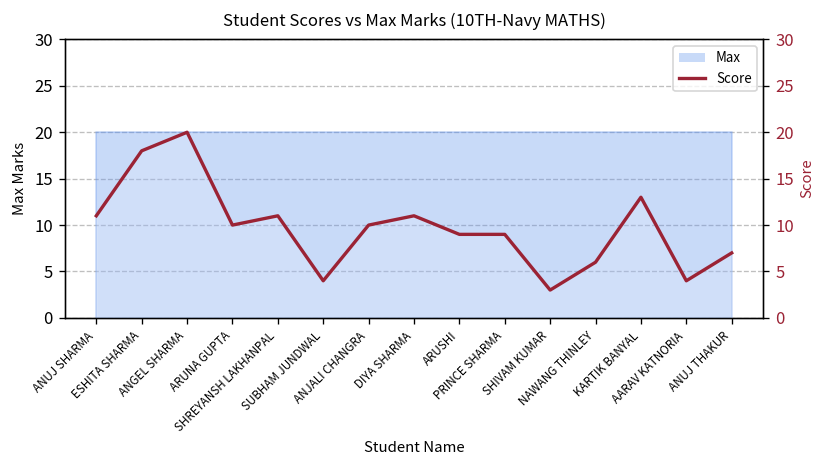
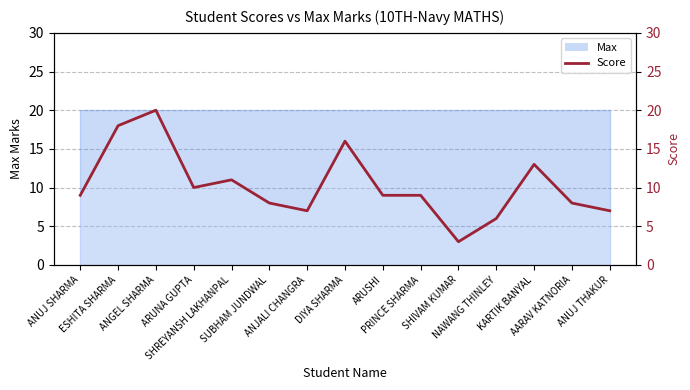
  {
    "Max": {
      "ANUJ SHARMA": 20,
      "ESHITA SHARMA": 20,
      "ANGEL SHARMA": 20,
      "ARUNA GUPTA": 20,
      "SHREYANSH LAKHANPAL": 20,
      "SUBHAM JUNDWAL": 20,
      "ANJALI CHANGRA": 20,
      "DIYA SHARMA": 20,
      "ARUSHI": 20,
      "PRINCE SHARMA": 20,
      "SHIVAM KUMAR": 20,
      "NAWANG THINLEY": 20,
      "KARTIK BANYAL": 20,
      "AARAV KATNORIA": 20,
      "ANUJ THAKUR": 20
    },
    "Score": {
-     "ANUJ SHARMA": 11,
+     "ANUJ SHARMA": 9,
      "ESHITA SHARMA": 18,
      "ANGEL SHARMA": 20,
      "ARUNA GUPTA": 10,
      "SHREYANSH LAKHANPAL": 11,
-     "SUBHAM JUNDWAL": 4,
-     "ANJALI CHANGRA": 10,
-     "DIYA SHARMA": 11,
+     "SUBHAM JUNDWAL": 8,
+     "ANJALI CHANGRA": 7,
+     "DIYA SHARMA": 16,
      "ARUSHI": 9,
      "PRINCE SHARMA": 9,
      "SHIVAM KUMAR": 3,
      "NAWANG THINLEY": 6,
      "KARTIK BANYAL": 13,
-     "AARAV KATNORIA": 4,
+     "AARAV KATNORIA": 8,
      "ANUJ THAKUR": 7
    }
  }
